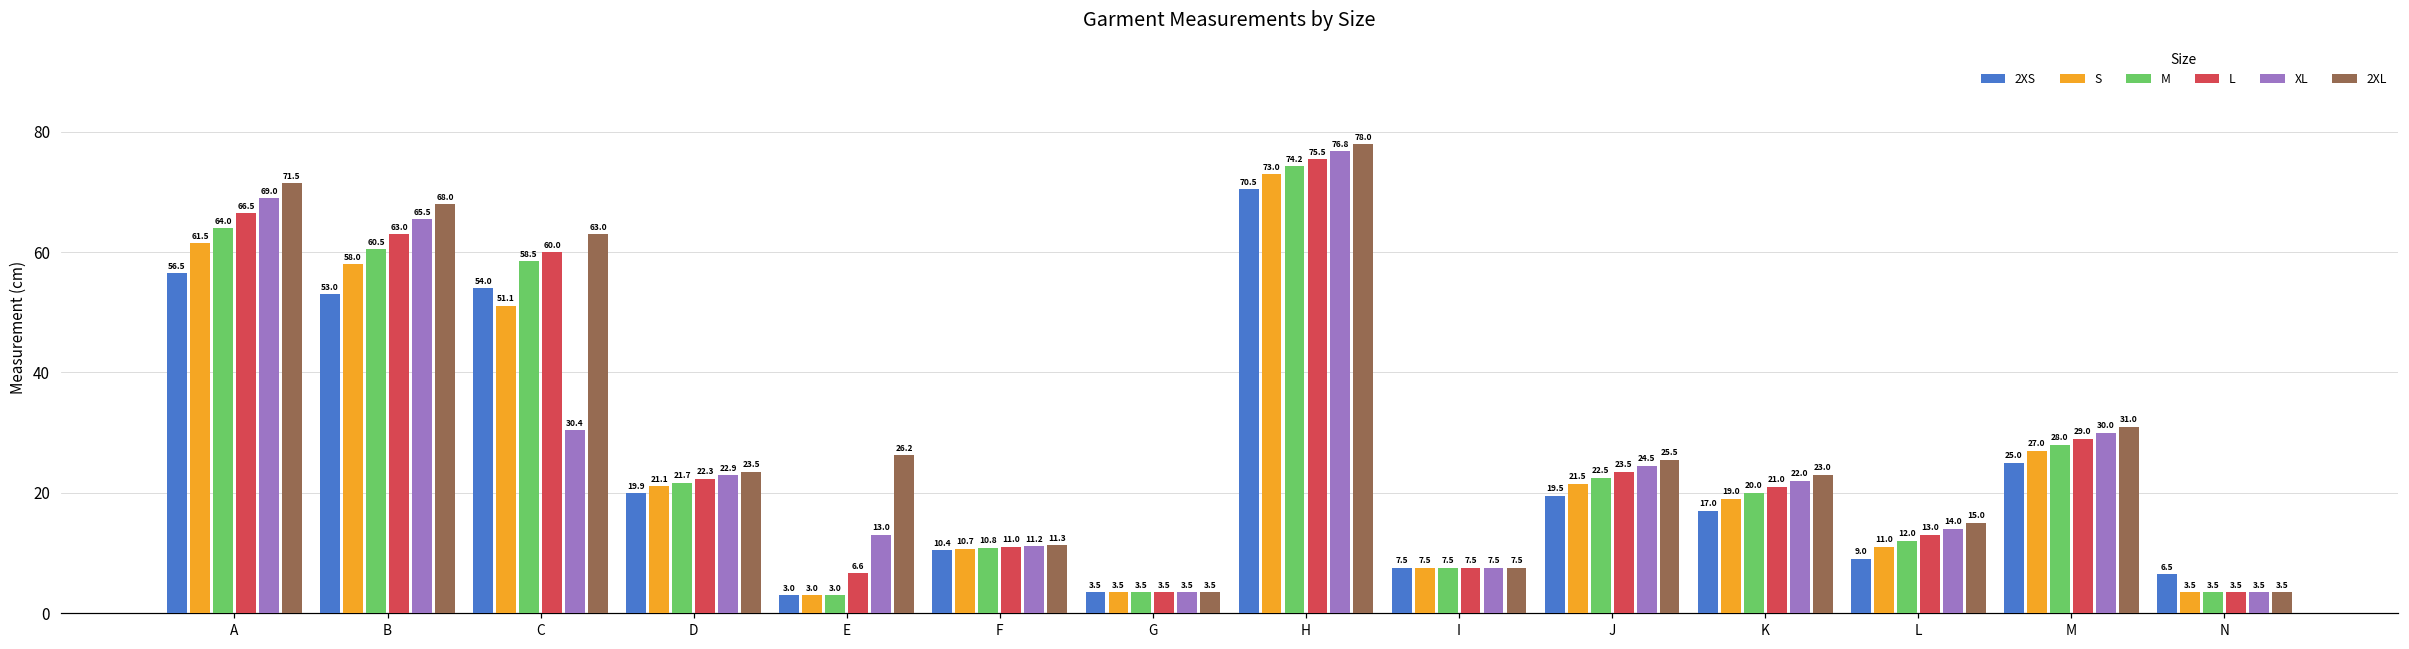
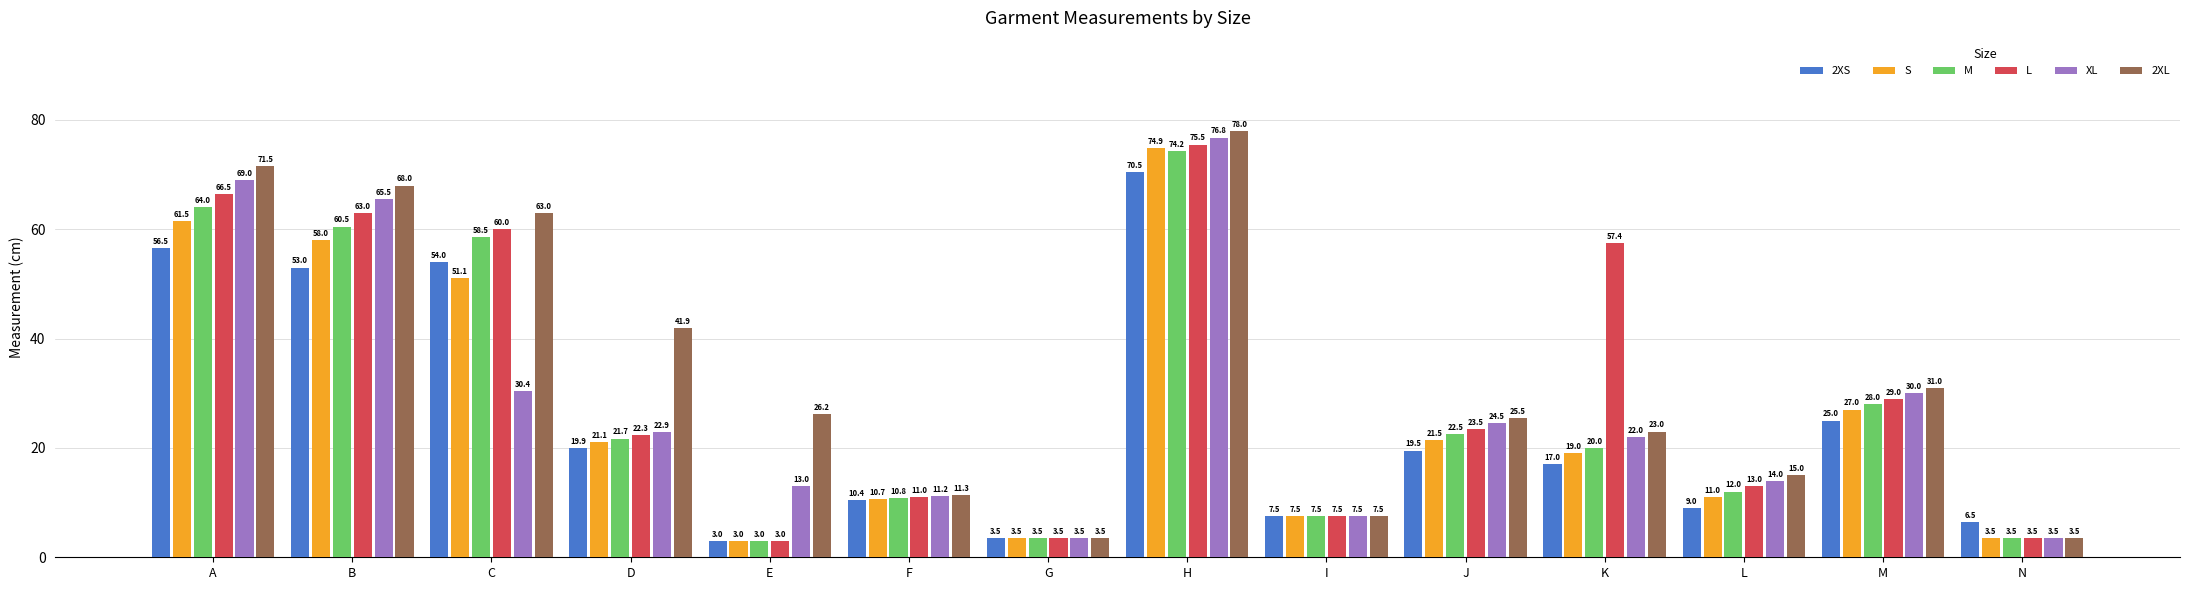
  {
    "2XS": {
      "A": 56.5,
      "B": 53.0,
      "C": 54.0,
      "D": 19.9,
      "E": 3.0,
      "F": 10.4,
      "G": 3.5,
      "H": 70.5,
      "I": 7.5,
      "J": 19.5,
      "K": 17.0,
      "L": 9.0,
      "M": 25.0,
      "N": 6.5
    },
    "S": {
      "A": 61.5,
      "B": 58.0,
      "C": 51.1,
      "D": 21.1,
      "E": 3.0,
      "F": 10.7,
      "G": 3.5,
-     "H": 73.0,
+     "H": 74.9,
      "I": 7.5,
      "J": 21.5,
      "K": 19.0,
      "L": 11.0,
      "M": 27.0,
      "N": 3.5
    },
    "M": {
      "A": 64.0,
      "B": 60.5,
      "C": 58.5,
      "D": 21.7,
      "E": 3.0,
      "F": 10.8,
      "G": 3.5,
      "H": 74.2,
      "I": 7.5,
      "J": 22.5,
      "K": 20.0,
      "L": 12.0,
      "M": 28.0,
      "N": 3.5
    },
    "L": {
      "A": 66.5,
      "B": 63.0,
      "C": 60.0,
      "D": 22.3,
-     "E": 6.6,
+     "E": 3.0,
      "F": 11.0,
      "G": 3.5,
      "H": 75.5,
      "I": 7.5,
      "J": 23.5,
-     "K": 21.0,
+     "K": 57.4,
      "L": 13.0,
      "M": 29.0,
      "N": 3.5
    },
    "XL": {
      "A": 69.0,
      "B": 65.5,
      "C": 30.4,
      "D": 22.9,
      "E": 13.0,
      "F": 11.2,
      "G": 3.5,
      "H": 76.8,
      "I": 7.5,
      "J": 24.5,
      "K": 22.0,
      "L": 14.0,
      "M": 30.0,
      "N": 3.5
    },
    "2XL": {
      "A": 71.5,
      "B": 68.0,
      "C": 63.0,
-     "D": 23.5,
+     "D": 41.9,
      "E": 26.2,
      "F": 11.3,
      "G": 3.5,
      "H": 78.0,
      "I": 7.5,
      "J": 25.5,
      "K": 23.0,
      "L": 15.0,
      "M": 31.0,
      "N": 3.5
    }
  }
